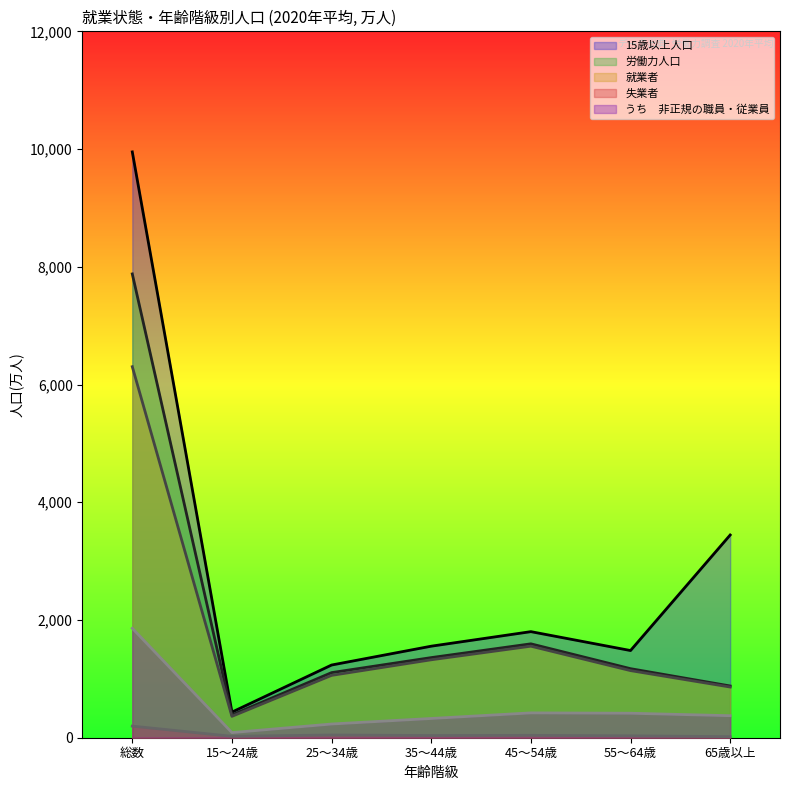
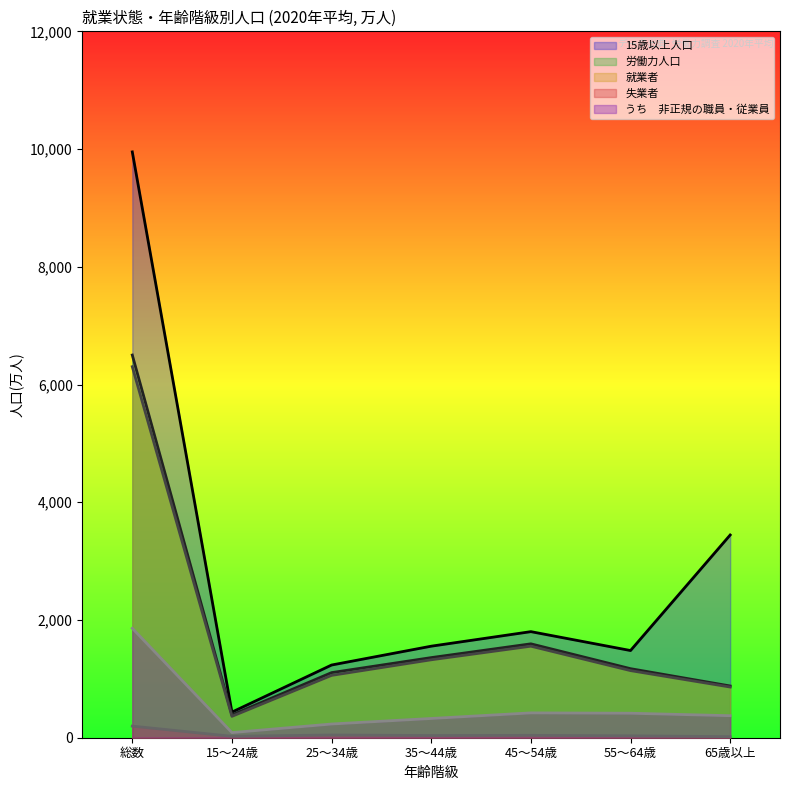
  {
    "労働力人口": {
-     "総数": "7,900",
+     "総数": "6,500",
      "25～34歳": "1,100"
    }
  }
